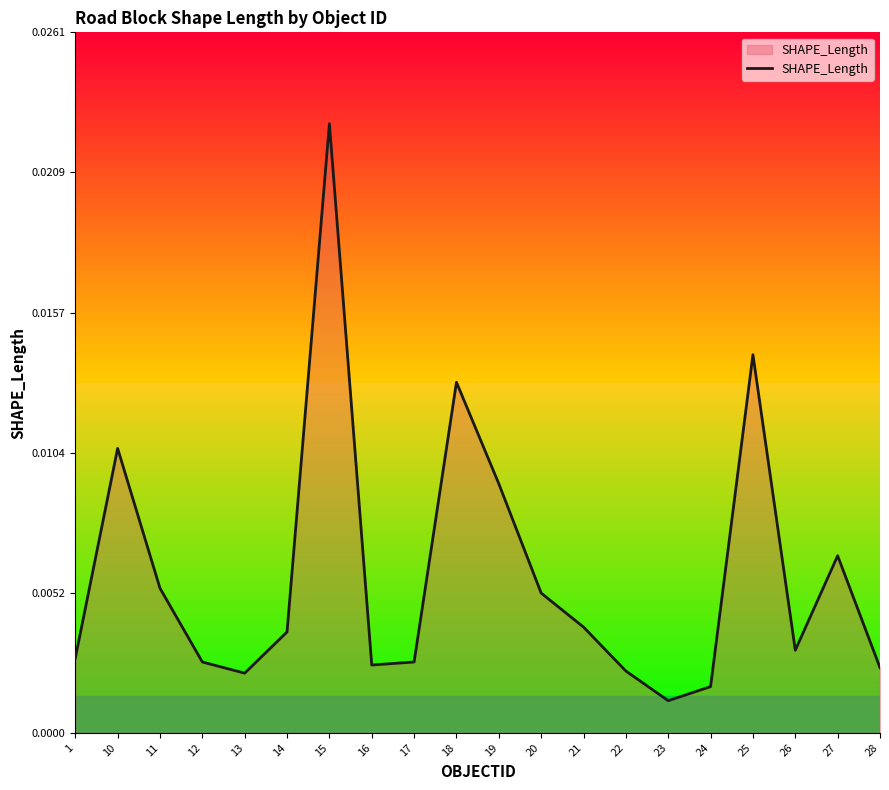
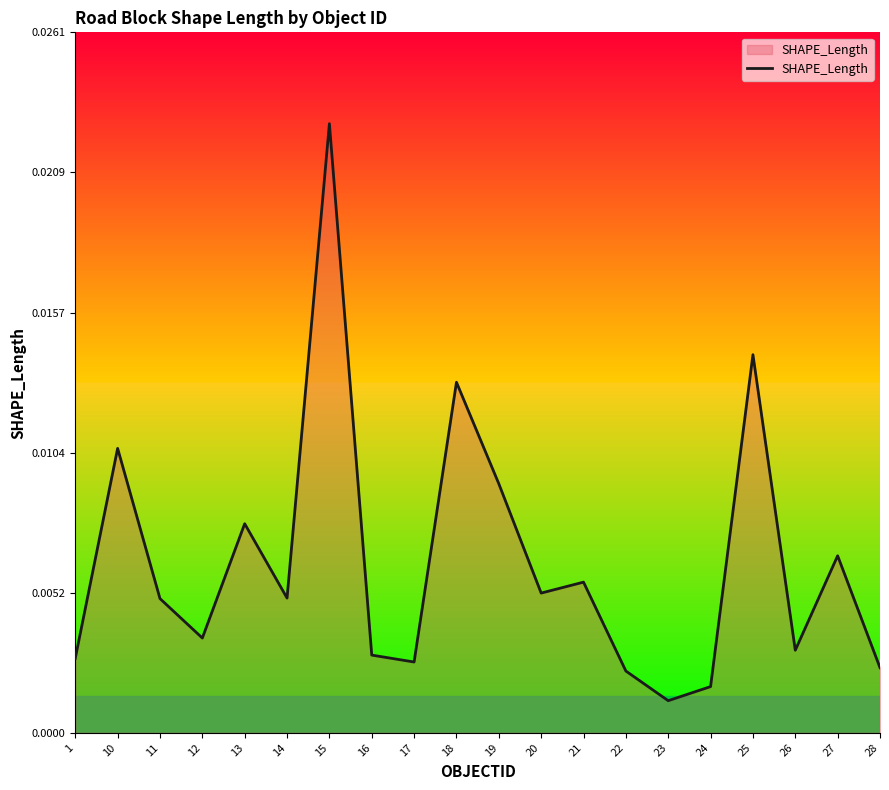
  {
    "1": 0.0028,
    "10": 0.0106,
-   "11": 0.0054,
-   "12": 0.0026,
-   "13": 0.0022,
-   "14": 0.0038,
+   "11": 0.0050,
+   "12": 0.0035,
+   "13": 0.0078,
+   "14": 0.0050,
    "15": 0.0227,
-   "16": 0.0025,
+   "16": 0.0029,
    "17": 0.0026,
    "18": 0.0131,
    "19": 0.0093,
    "20": 0.0052,
-   "21": 0.0039,
+   "21": 0.0056,
    "22": 0.0023,
    "24": 0.0017,
    "25": 0.0141,
    "26": 0.0031,
    "27": 0.0066,
    "28": 0.0024
  }
